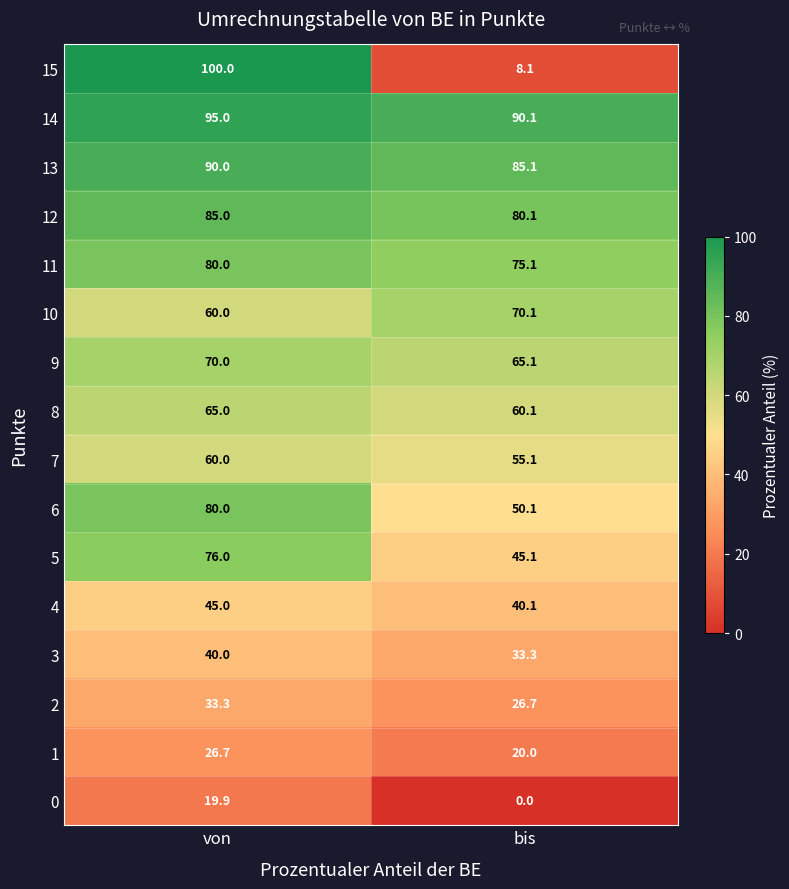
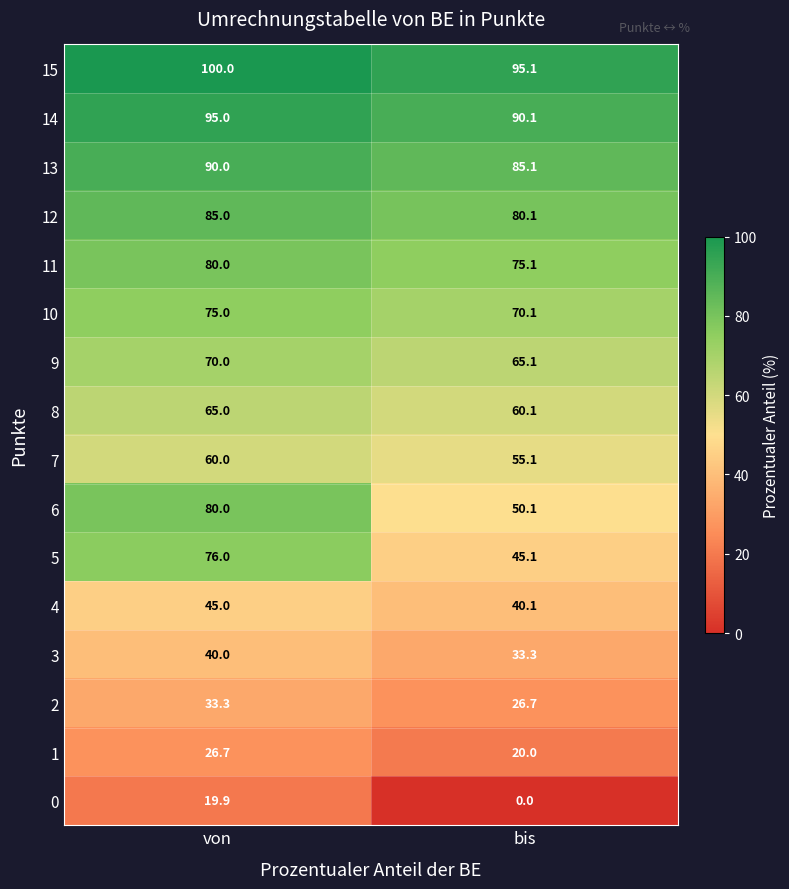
  {
    "15": {
      "von": 100.0,
-     "bis": 8.1
+     "bis": 95.1
    },
    "14": {
      "von": 95.0,
      "bis": 90.1
    },
    "13": {
      "von": 90.0,
      "bis": 85.1
    },
    "12": {
      "von": 85.0,
      "bis": 80.1
    },
    "11": {
      "von": 80.0,
      "bis": 75.1
    },
    "10": {
-     "von": 60.0,
+     "von": 75.0,
      "bis": 70.1
    },
    "9": {
      "von": 70.0,
      "bis": 65.1
    },
    "8": {
      "von": 65.0,
      "bis": 60.1
    },
    "7": {
      "von": 60.0,
      "bis": 55.1
    },
    "6": {
      "von": 80.0,
      "bis": 50.1
    },
    "5": {
      "von": 76.0,
      "bis": 45.1
    },
    "4": {
      "von": 45.0,
      "bis": 40.1
    },
    "3": {
      "von": 40.0,
      "bis": 33.3
    },
    "2": {
      "von": 33.3,
      "bis": 26.7
    },
    "1": {
      "von": 26.7,
      "bis": 20.0
    },
    "0": {
      "von": 19.9,
      "bis": 0.0
    }
  }
